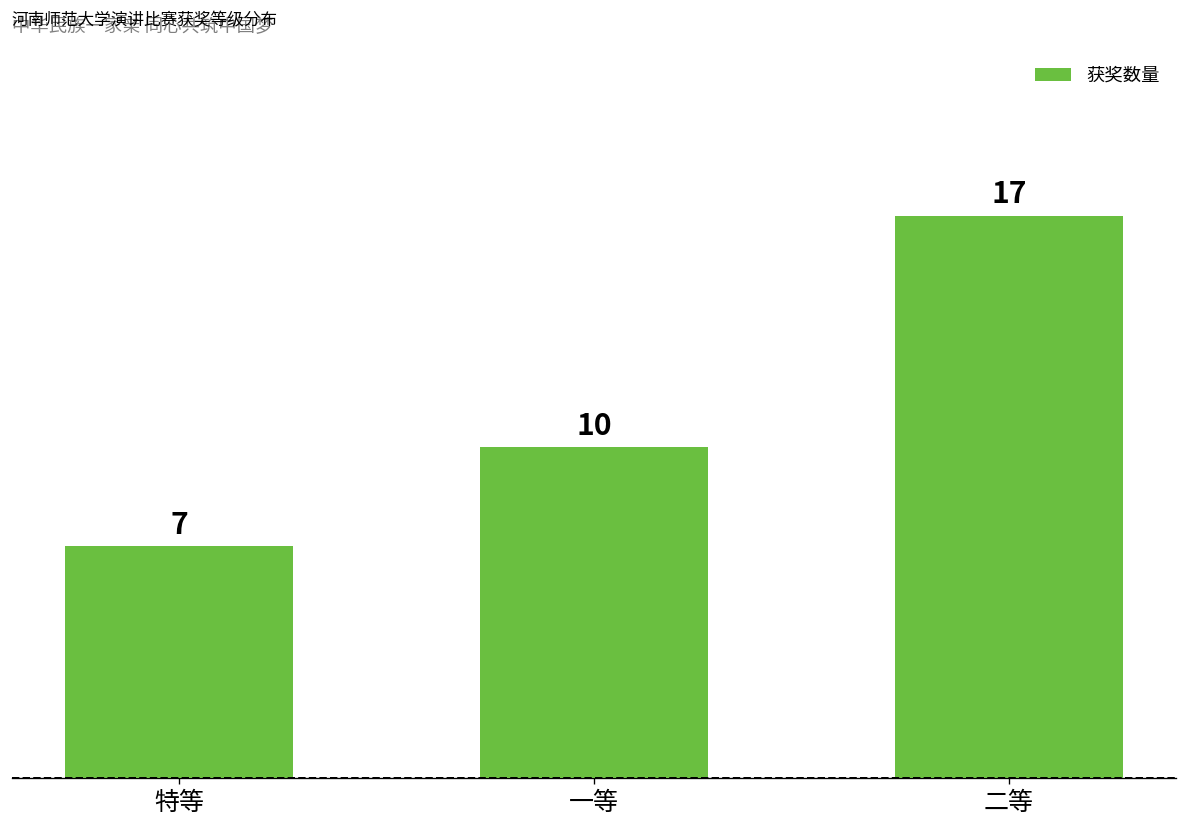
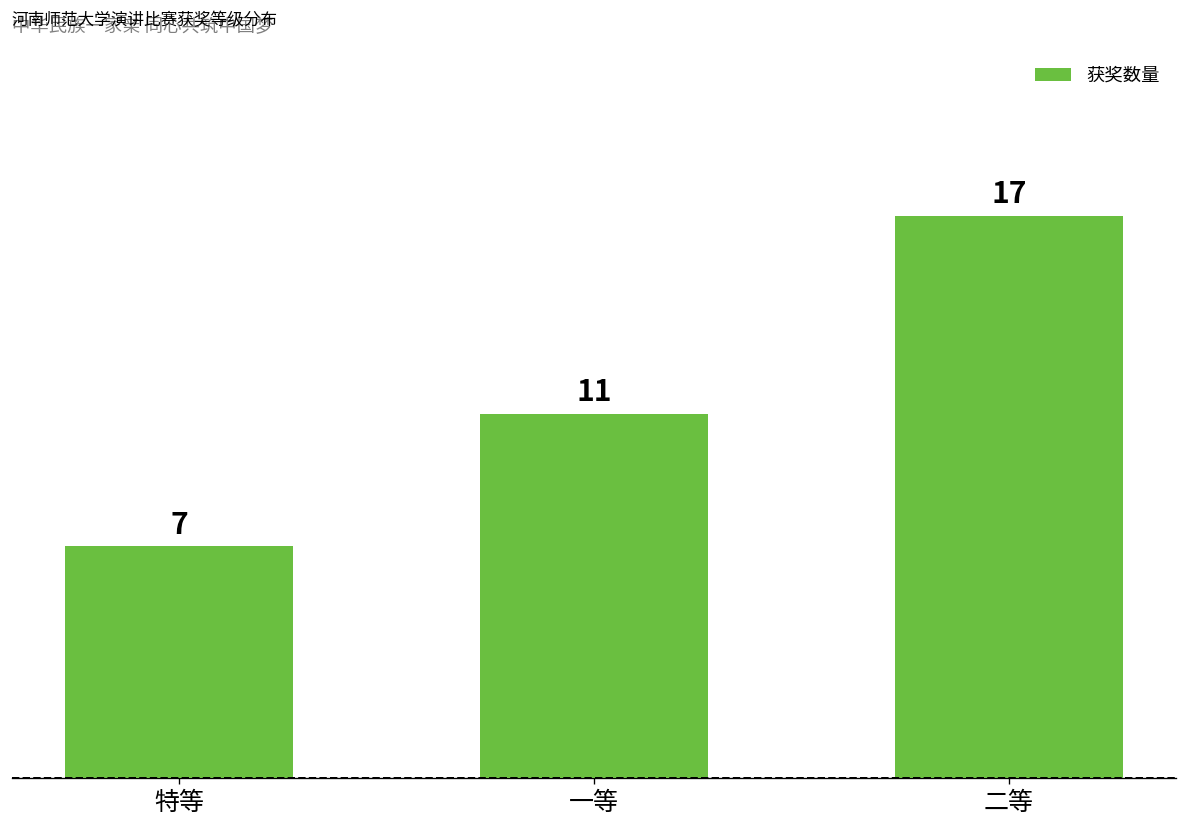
  {
    "特等": 7,
-   "一等": 10,
+   "一等": 11,
    "二等": 17
  }
